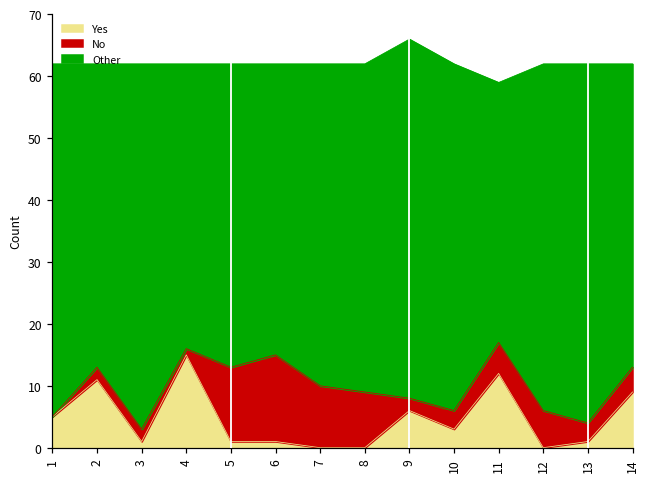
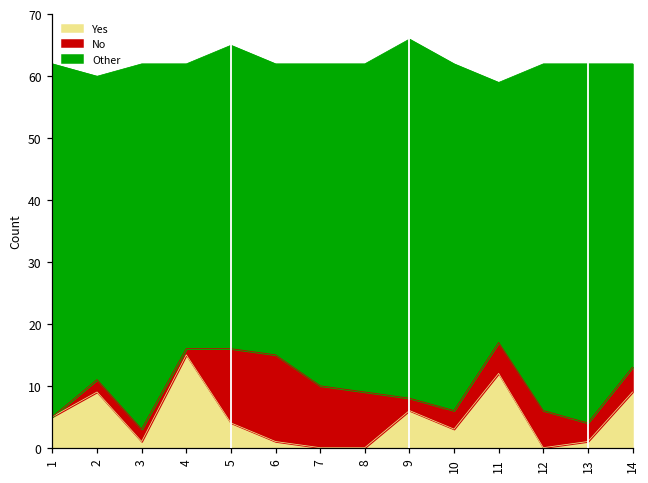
  {
    "Yes": {
-     "2": 11,
+     "2": 9,
      "3": 1,
      "4": 15,
-     "5": 1,
+     "5": 4,
      "6": 1,
      "7": 0,
      "8": 0,
      "9": 6,
      "10": 3,
      "11": 12,
      "12": 0,
      "13": 1,
      "14": 9
    },
    "No": {
      "3": 3,
      "4": 16,
      "6": 15,
      "7": 10,
      "8": 9,
      "9": 8,
      "10": 6,
      "11": 17,
      "12": 6,
      "13": 4,
      "14": 13
    },
    "Other": {
      "1": 57,
      "2": 49,
      "3": 59,
      "4": 46,
      "5": 49,
      "6": 47,
      "7": 52,
      "8": 53,
      "9": 58,
      "10": 56,
      "11": 42,
      "12": 56,
      "13": 58,
      "14": 49
    }
  }
